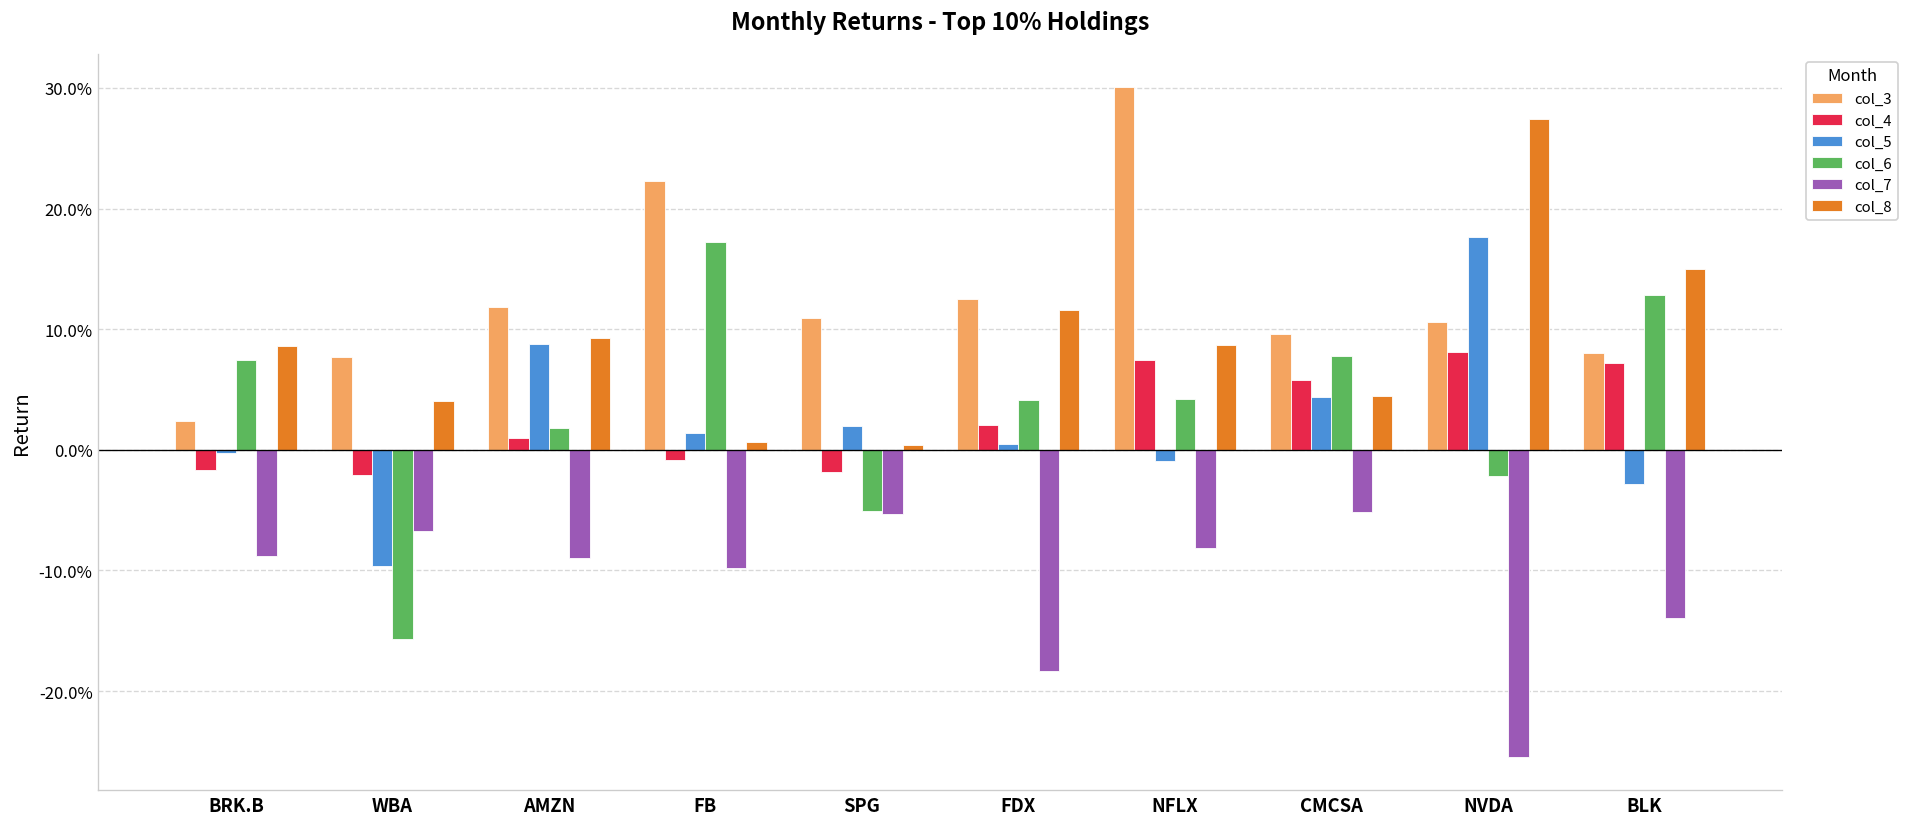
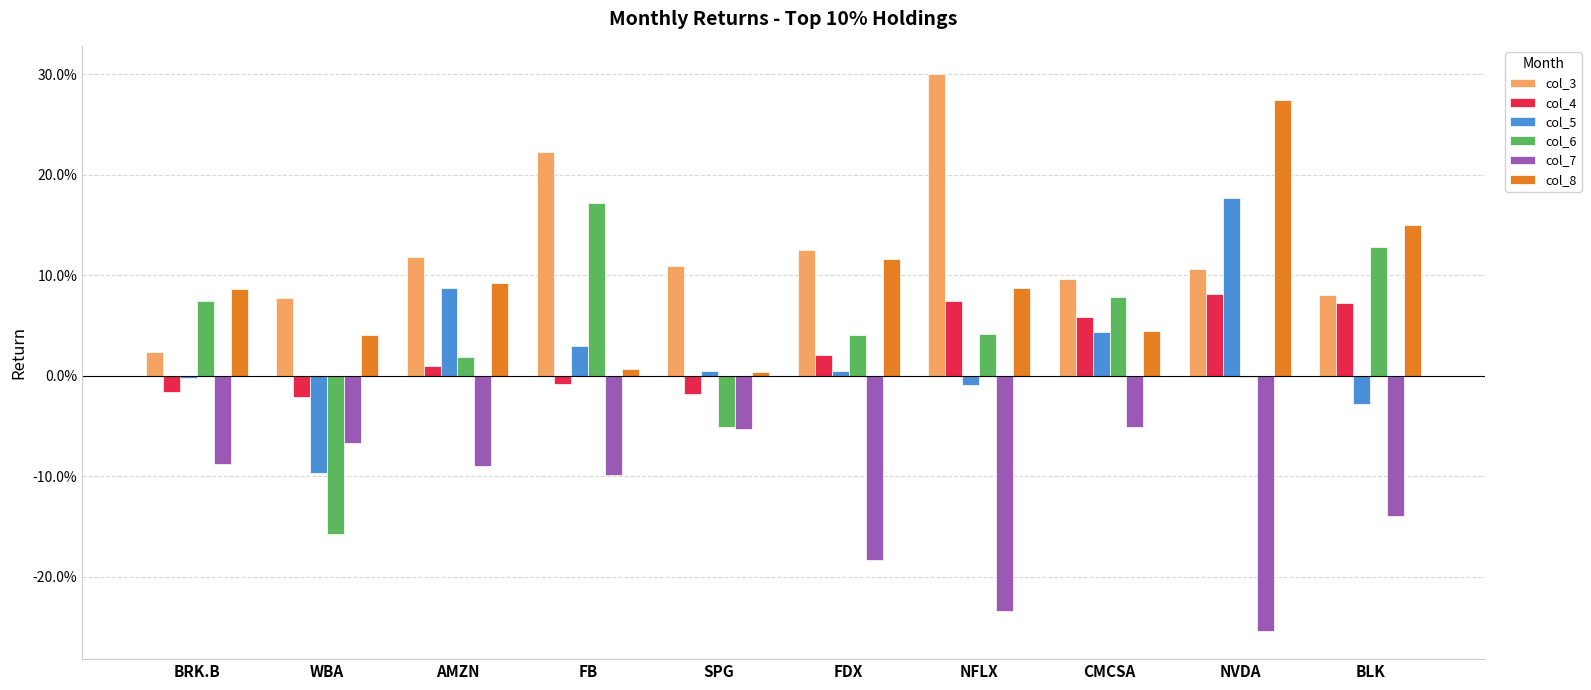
  {
    "col_3": {
      "BRK.B": "2.4%",
      "WBA": "7.7%",
      "AMZN": "11.9%",
      "FB": "22.3%",
      "SPG": "11.0%",
      "FDX": "12.5%",
      "NFLX": "30.0%",
      "CMCSA": "9.6%",
      "NVDA": "10.6%",
      "BLK": "8.1%"
    },
    "col_4": {
      "BRK.B": "-1.6%",
      "WBA": "-2.1%",
      "AMZN": "1.0%",
      "FB": "-0.8%",
      "SPG": "-1.9%",
      "FDX": "2.1%",
      "NFLX": "7.4%",
      "CMCSA": "5.8%",
      "NVDA": "8.1%",
      "BLK": "7.2%"
    },
    "col_5": {
      "BRK.B": "-0.3%",
      "WBA": "-9.7%",
      "AMZN": "8.8%",
-     "FB": "1.4%",
-     "SPG": "2.0%",
+     "FB": "3.0%",
+     "SPG": "0.5%",
      "FDX": "0.5%",
      "NFLX": "-0.9%",
      "CMCSA": "4.4%",
      "NVDA": "17.7%",
      "BLK": "-2.8%"
    },
    "col_6": {
      "BRK.B": "7.4%",
      "WBA": "-15.7%",
      "AMZN": "1.8%",
      "FB": "17.2%",
      "SPG": "-5.1%",
      "FDX": "4.1%",
      "NFLX": "4.2%",
      "CMCSA": "7.8%",
-     "NVDA": "-2.2%",
+     "NVDA": "-0.1%",
      "BLK": "12.8%"
    },
    "col_7": {
      "BRK.B": "-8.8%",
      "WBA": "-6.7%",
      "AMZN": "-9.0%",
      "FB": "-9.8%",
      "SPG": "-5.3%",
      "FDX": "-18.3%",
-     "NFLX": "-8.1%",
+     "NFLX": "-23.4%",
      "CMCSA": "-5.2%",
      "NVDA": "-25.4%",
      "BLK": "-13.9%"
    },
    "col_8": {
      "BRK.B": "8.6%",
      "WBA": "4.1%",
      "AMZN": "9.3%",
      "FB": "0.6%",
      "SPG": "0.4%",
      "FDX": "11.6%",
      "NFLX": "8.7%",
      "CMCSA": "4.5%",
      "NVDA": "27.4%",
      "BLK": "15.0%"
    }
  }
